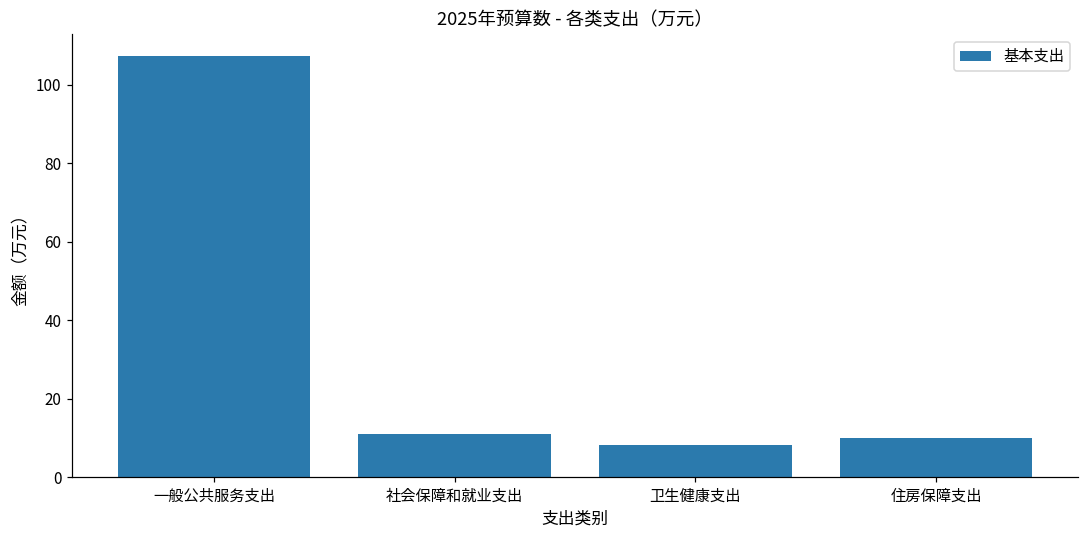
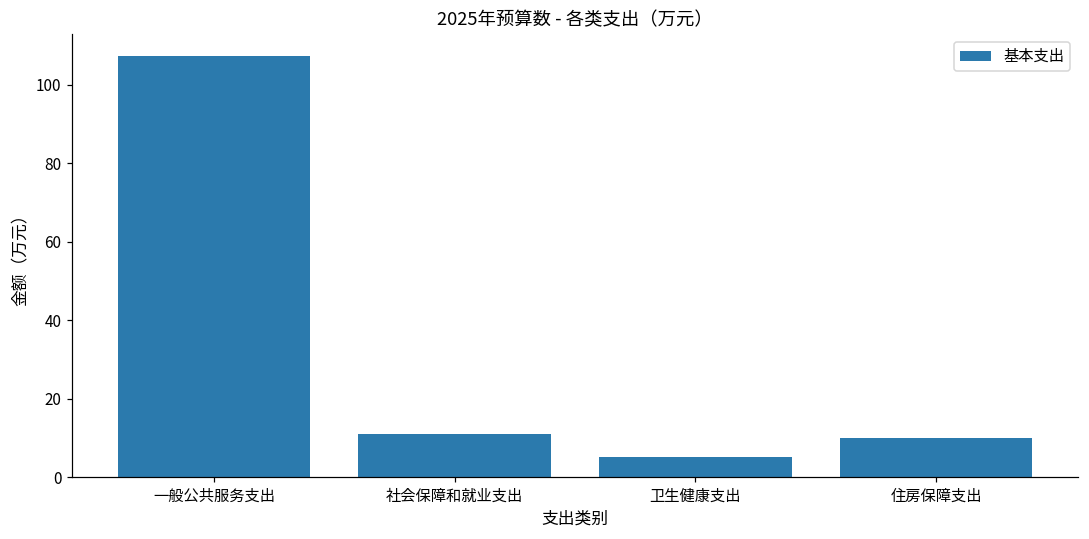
  {
    "一般公共服务支出": 107,
    "社会保障和就业支出": 11,
-   "卫生健康支出": 8,
+   "卫生健康支出": 5,
    "住房保障支出": 10
  }
